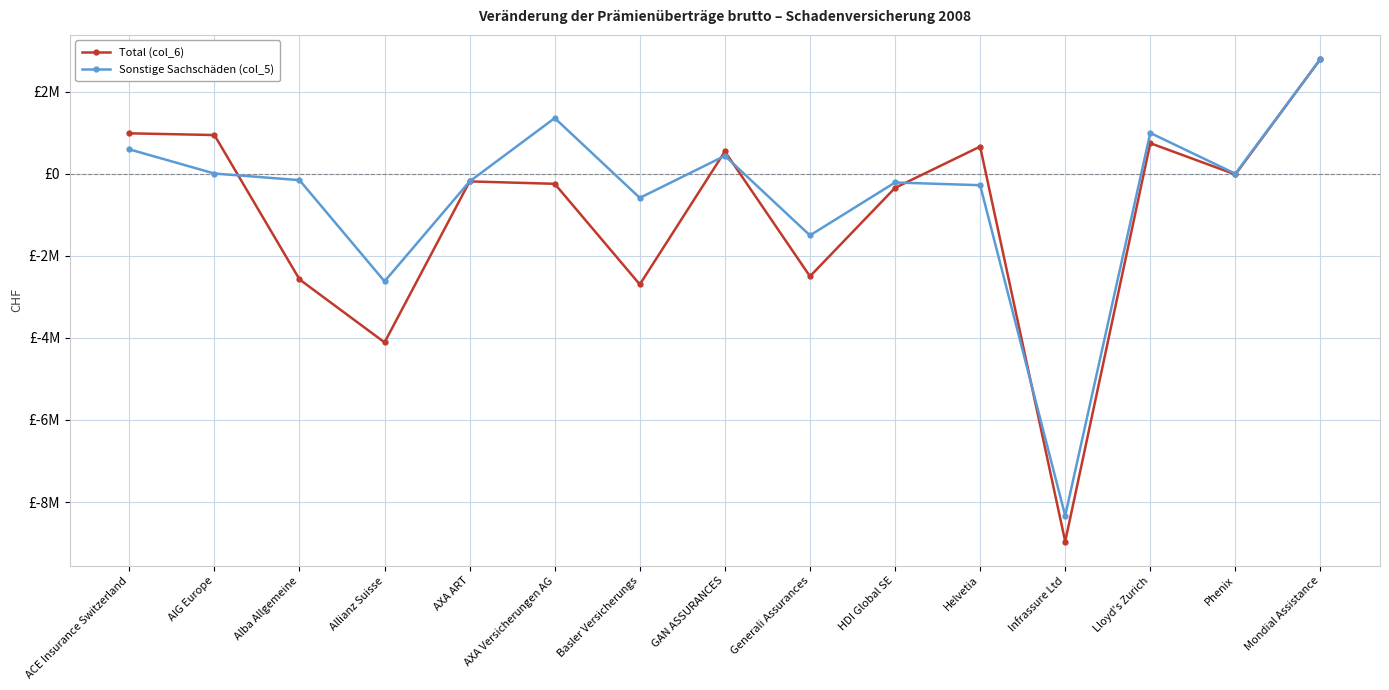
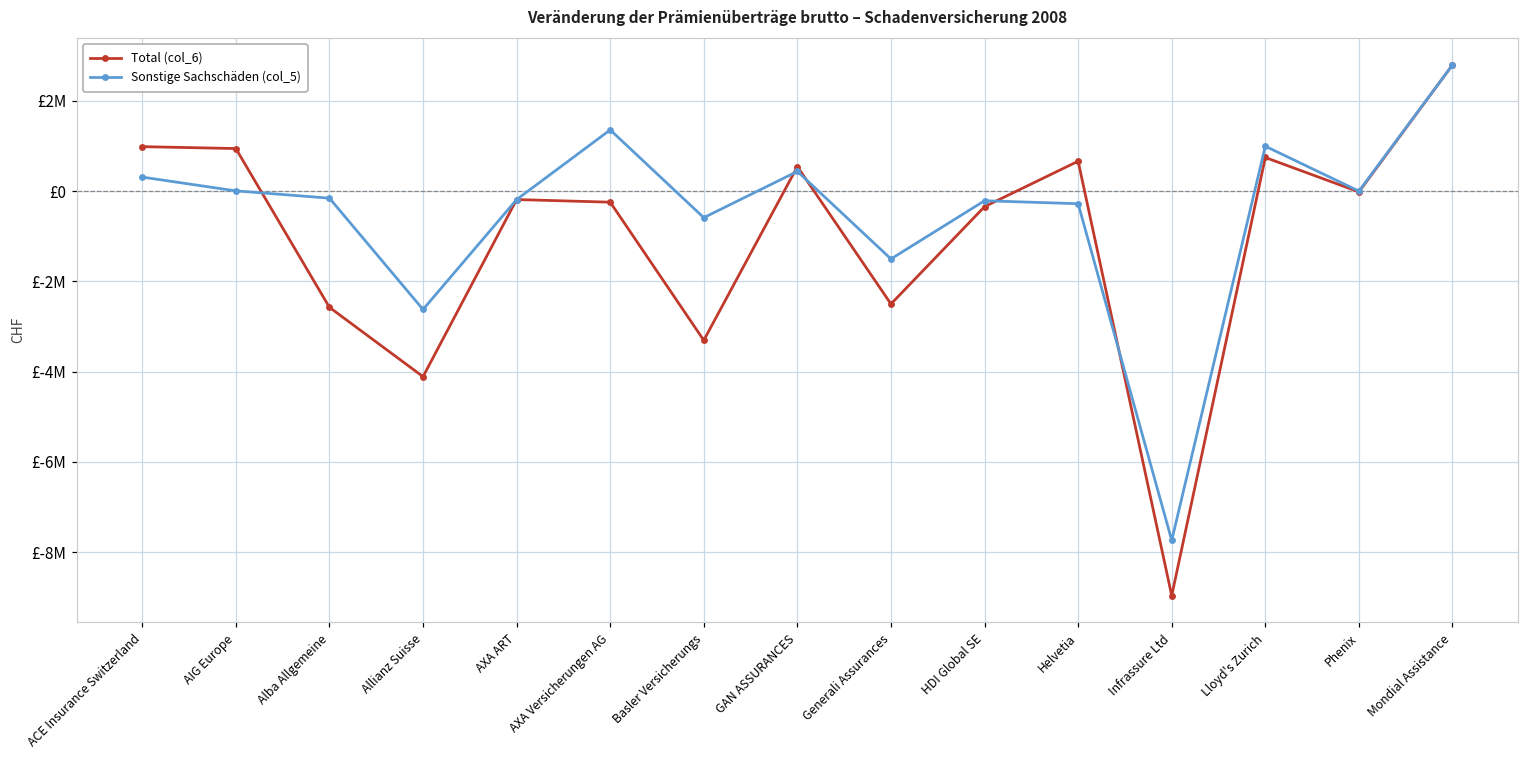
  {
    "Total (col_6)": {
      "ACE Insurance Switzerland": "£1000000",
      "AIG Europe": "£900000",
      "Alba Allgemeine": "£-2600000",
      "Allianz Suisse": "£-4100000",
      "AXA Versicherungen AG": "£-200000",
-     "Basler Versicherungs": "£-2700000",
+     "Basler Versicherungs": "£-3300000",
      "GAN ASSURANCES": "£500000",
      "Generali Assurances": "£-2500000",
      "HDI Global SE": "£-300000",
      "Helvetia": "£700000",
      "Infrassure Ltd": "£-9000000",
      "Lloyd's Zurich": "£700000"
    },
    "Sonstige Sachschäden (col_5)": {
-     "ACE Insurance Switzerland": "£600000",
+     "ACE Insurance Switzerland": "£300000",
      "AIG Europe": "£0",
      "Alba Allgemeine": "£-200000",
      "Allianz Suisse": "£-2600000",
      "AXA Versicherungen AG": "£1400000",
      "Basler Versicherungs": "£-600000",
      "GAN ASSURANCES": "£400000",
      "Generali Assurances": "£-1500000",
      "HDI Global SE": "£-200000",
      "Helvetia": "£-300000",
-     "Infrassure Ltd": "£-8300000",
+     "Infrassure Ltd": "£-7700000",
      "Lloyd's Zurich": "£1000000"
    }
  }
